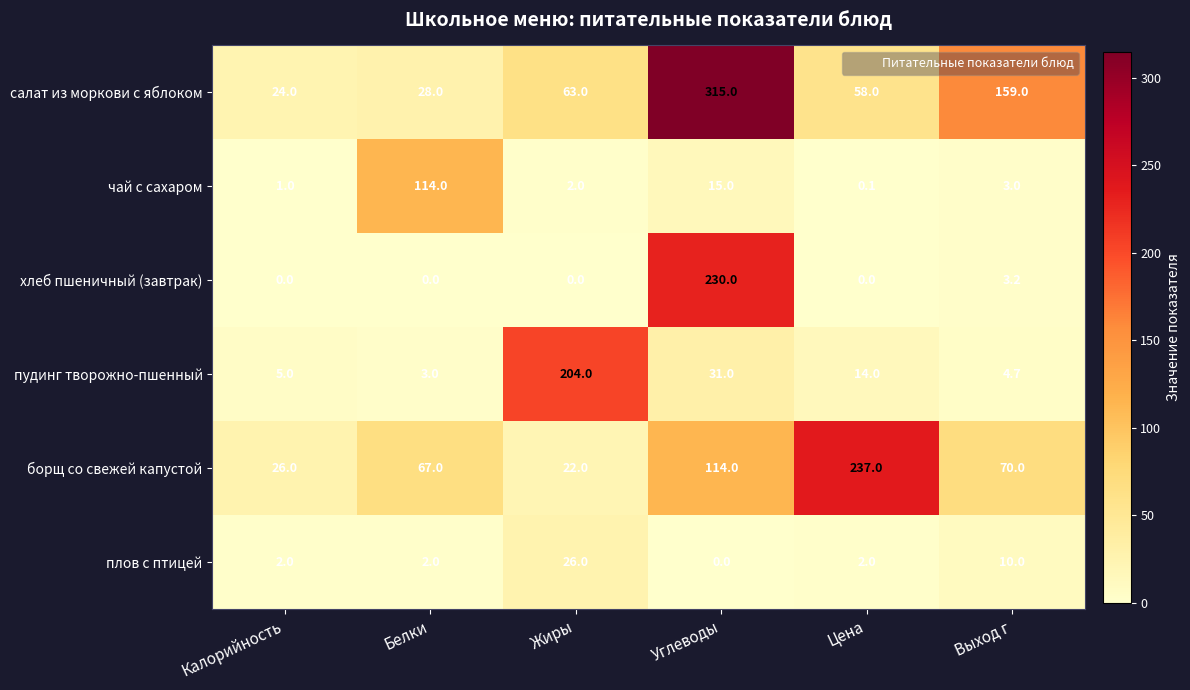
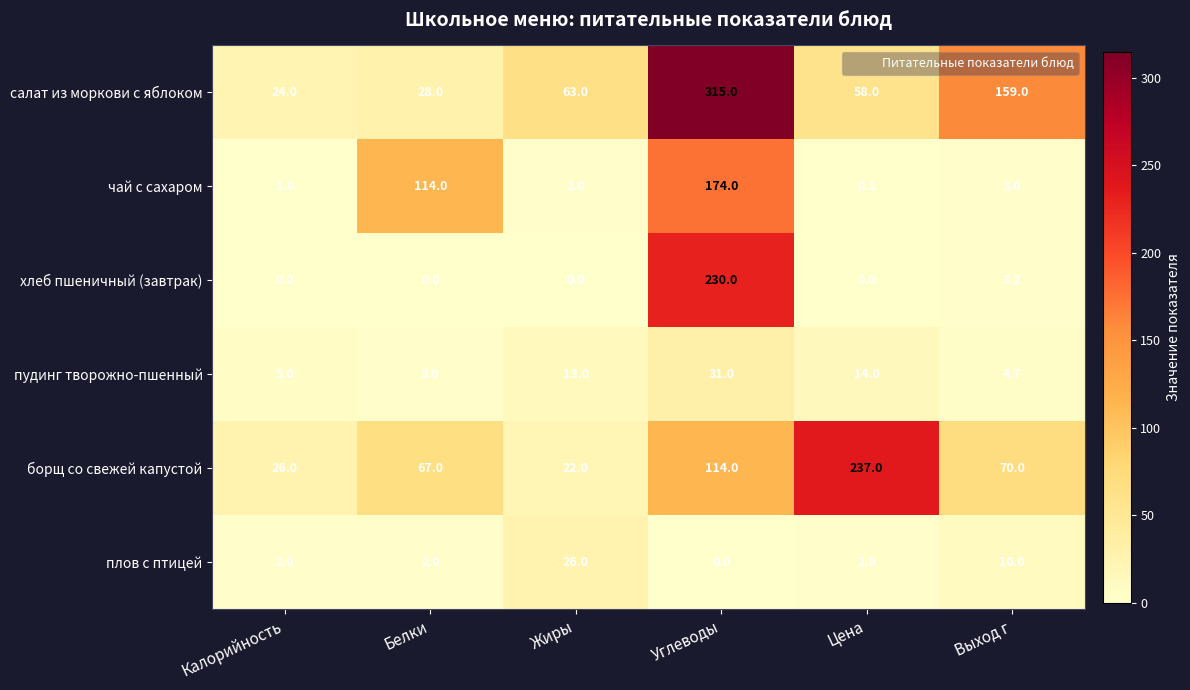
  {
    "салат из моркови с яблоком": {
      "Калорийность": 24.0,
      "Белки": 28.0,
      "Жиры": 63.0,
      "Углеводы": 315.0,
      "Цена": 58.0,
      "Выход г": 159.0
    },
    "чай с сахаром": {
      "Калорийность": 1.0,
      "Белки": 114.0,
      "Жиры": 2.0,
-     "Углеводы": 15.0,
+     "Углеводы": 174.0,
      "Цена": 0.1,
      "Выход г": 3.0
    },
    "хлеб пшеничный (завтрак)": {
      "Калорийность": 0.0,
      "Белки": 0.0,
      "Жиры": 0.0,
      "Углеводы": 230.0,
      "Цена": 0.0,
      "Выход г": 3.2
    },
    "пудинг творожно-пшенный": {
      "Калорийность": 5.0,
      "Белки": 3.0,
-     "Жиры": 204.0,
+     "Жиры": 13.0,
      "Углеводы": 31.0,
      "Цена": 14.0,
      "Выход г": 4.7
    },
    "борщ со свежей капустой": {
      "Калорийность": 26.0,
      "Белки": 67.0,
      "Жиры": 22.0,
      "Углеводы": 114.0,
      "Цена": 237.0,
      "Выход г": 70.0
    },
    "плов с птицей": {
      "Калорийность": 2.0,
      "Белки": 2.0,
      "Жиры": 26.0,
      "Углеводы": 0.0,
      "Цена": 2.0,
      "Выход г": 10.0
    }
  }
